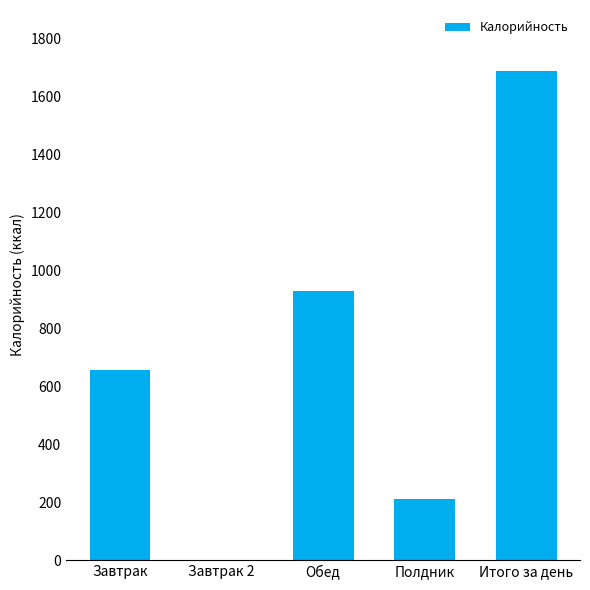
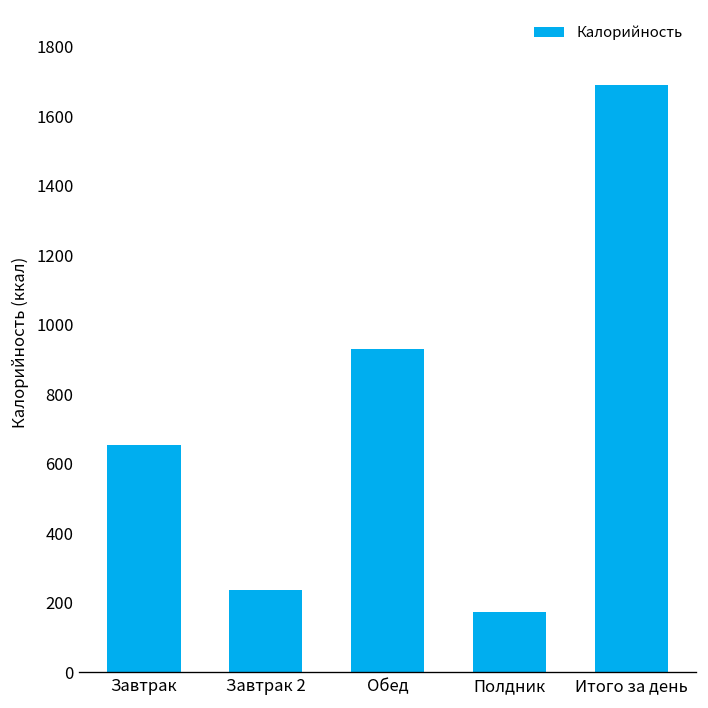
  {
    "Завтрак": 650,
-   "Завтрак 2": 0,
+   "Завтрак 2": 240,
    "Обед": 930,
-   "Полдник": 210,
+   "Полдник": 170,
    "Итого за день": 1690
  }
